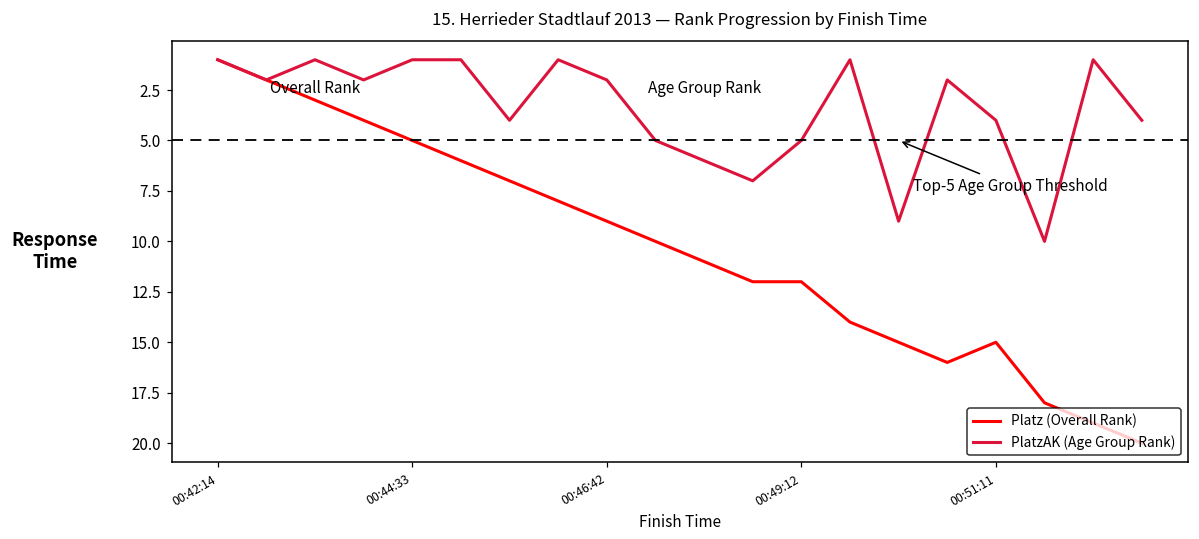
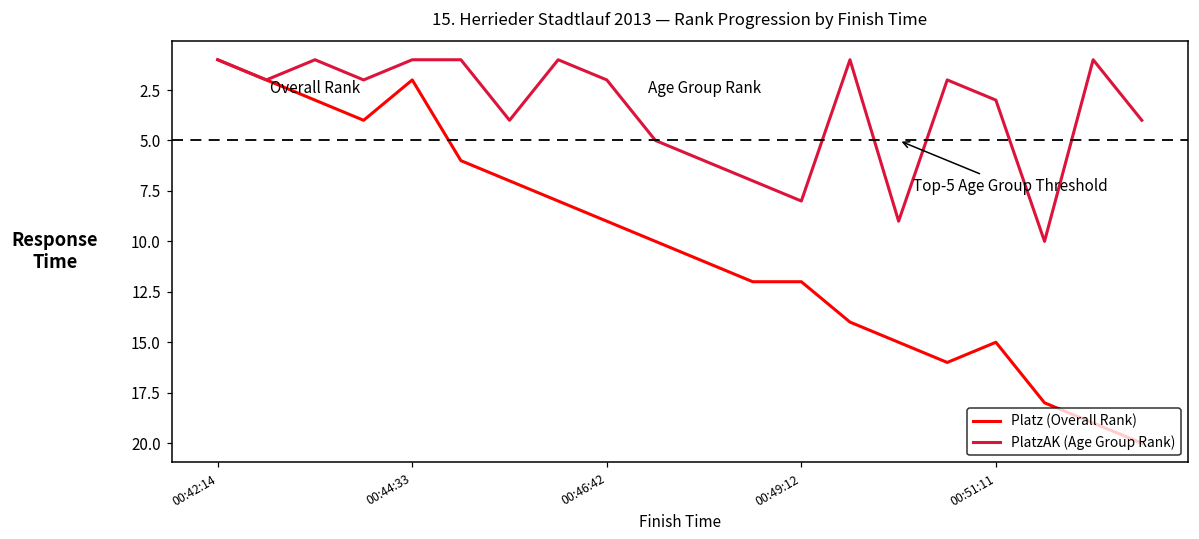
  {
    "Platz (Overall Rank)": {
-     "00:44:33": 5,
+     "00:44:33": 2,
      "00:46:42": 9,
      "00:49:12": 12,
      "00:51:11": 15
    },
    "PlatzAK (Age Group Rank)": {
      "00:44:33": 1,
      "00:46:42": 2,
-     "00:49:12": 5,
-     "00:51:11": 4
+     "00:49:12": 8,
+     "00:51:11": 3
    }
  }
